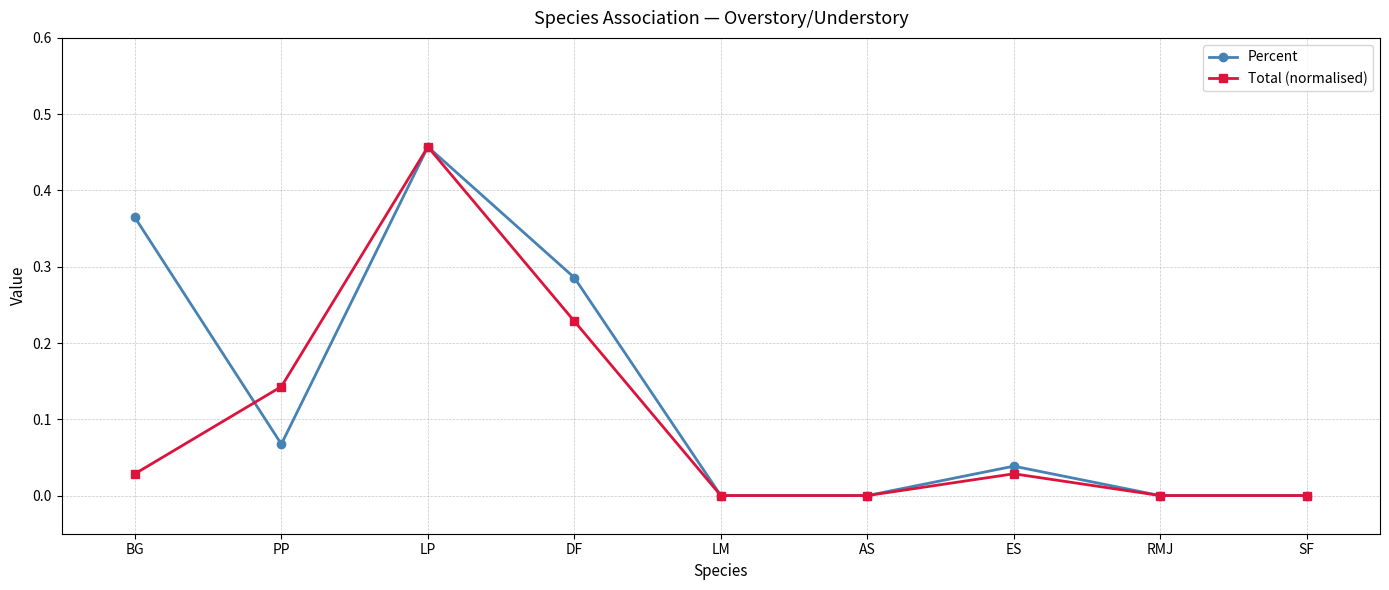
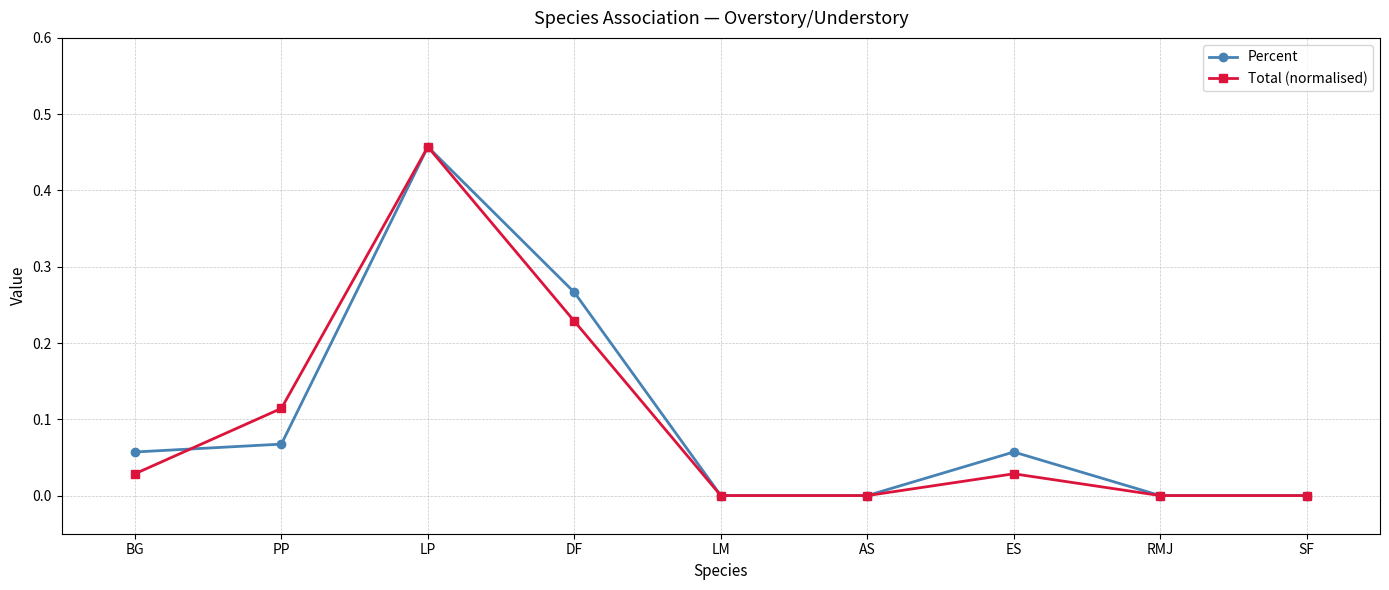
  {
    "Percent": {
-     "BG": 0.36,
+     "BG": 0.06,
      "PP": 0.07,
-     "DF": 0.29,
-     "ES": 0.04
+     "DF": 0.27,
+     "ES": 0.06
    },
    "Total (normalised)": {
      "BG": 0.03,
-     "PP": 0.14,
+     "PP": 0.11,
      "DF": 0.23,
      "ES": 0.03
    }
  }
